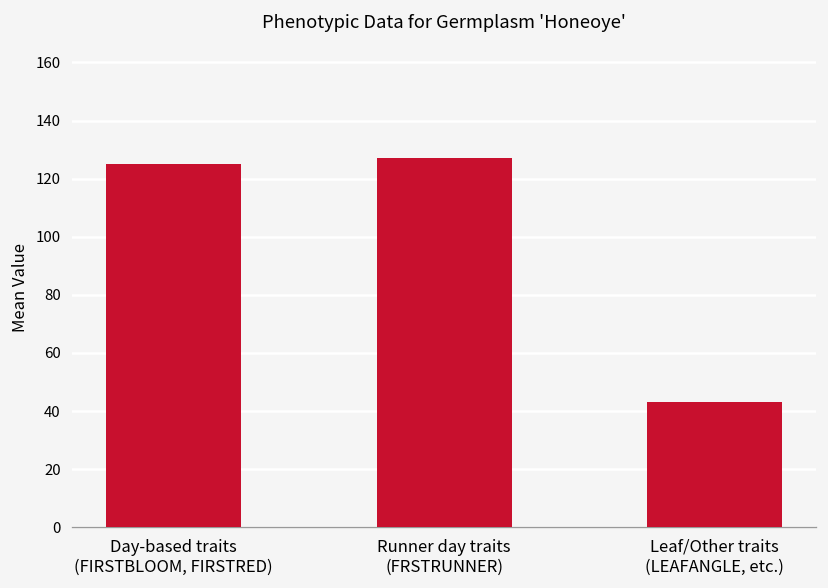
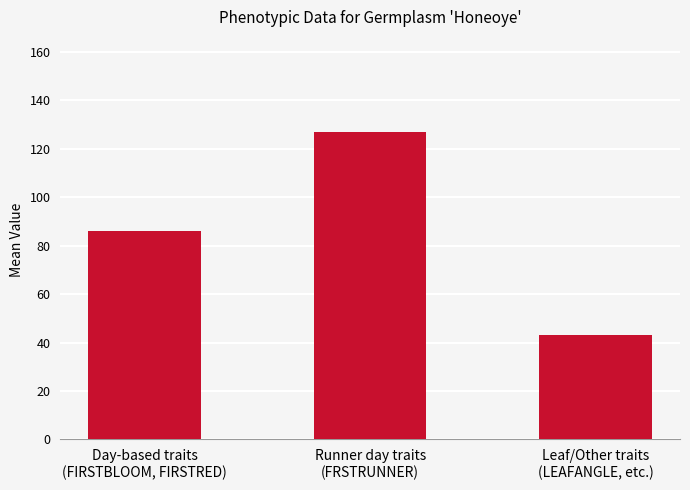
  {
-   "Day-based traits (FIRSTBLOOM, FIRSTRED)": 125,
+   "Day-based traits (FIRSTBLOOM, FIRSTRED)": 86,
    "Runner day traits (FRSTRUNNER)": 127,
    "Leaf/Other traits (LEAFANGLE, etc.)": 43
  }
